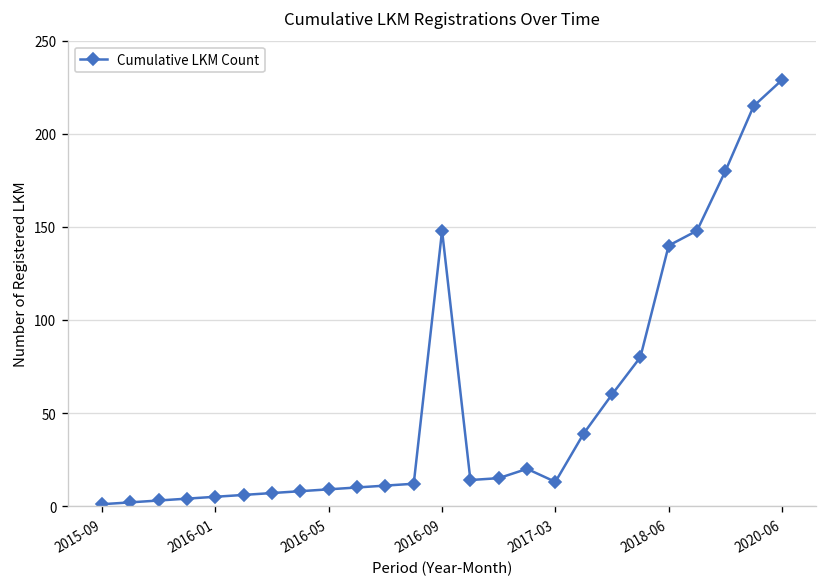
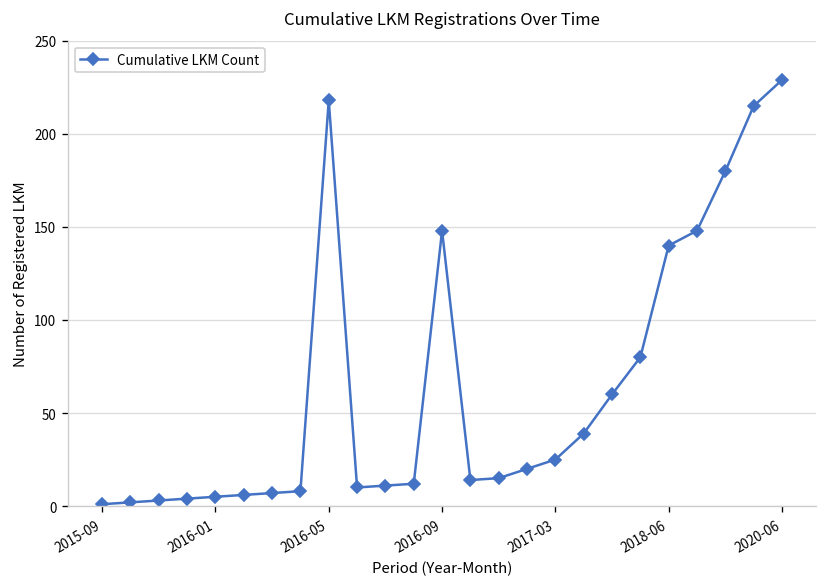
  {
    "2015-09": 1,
    "2016-01": 5,
-   "2016-05": 9,
+   "2016-05": 218,
    "2016-09": 148,
-   "2017-03": 13,
+   "2017-03": 25,
    "2018-06": 140,
    "2020-06": 229
  }
